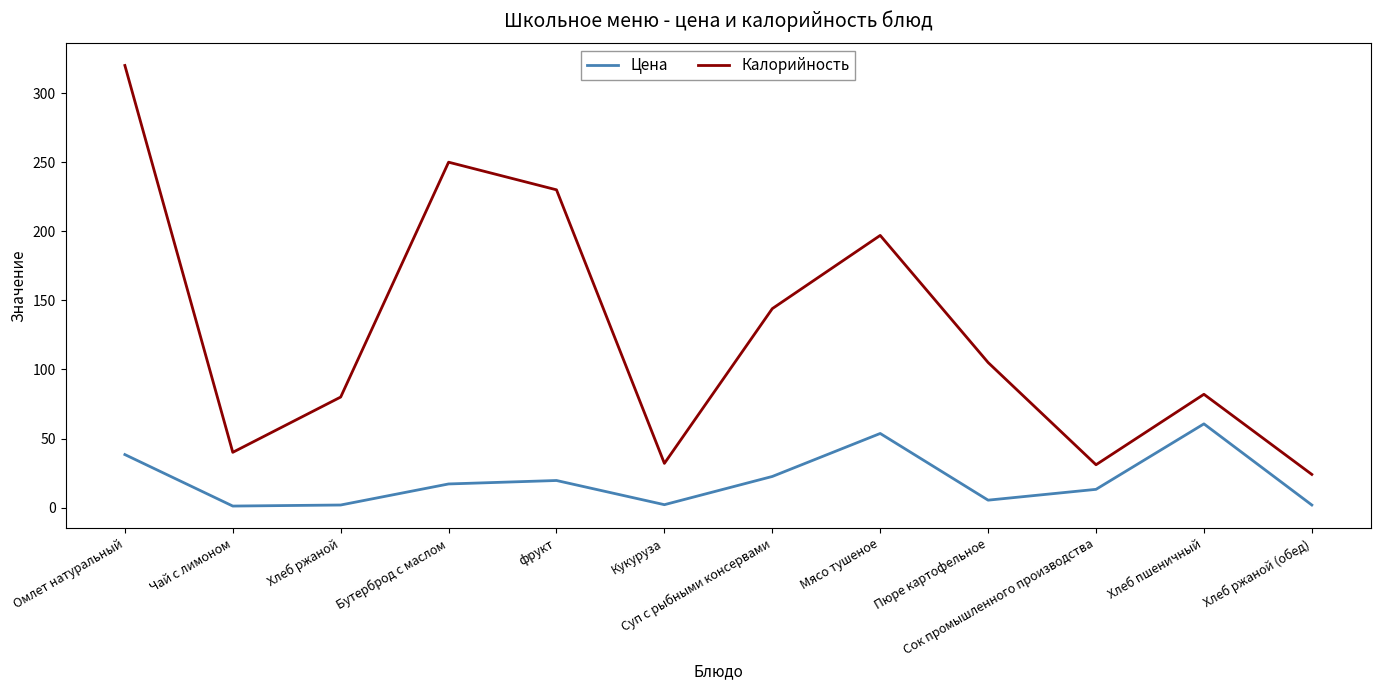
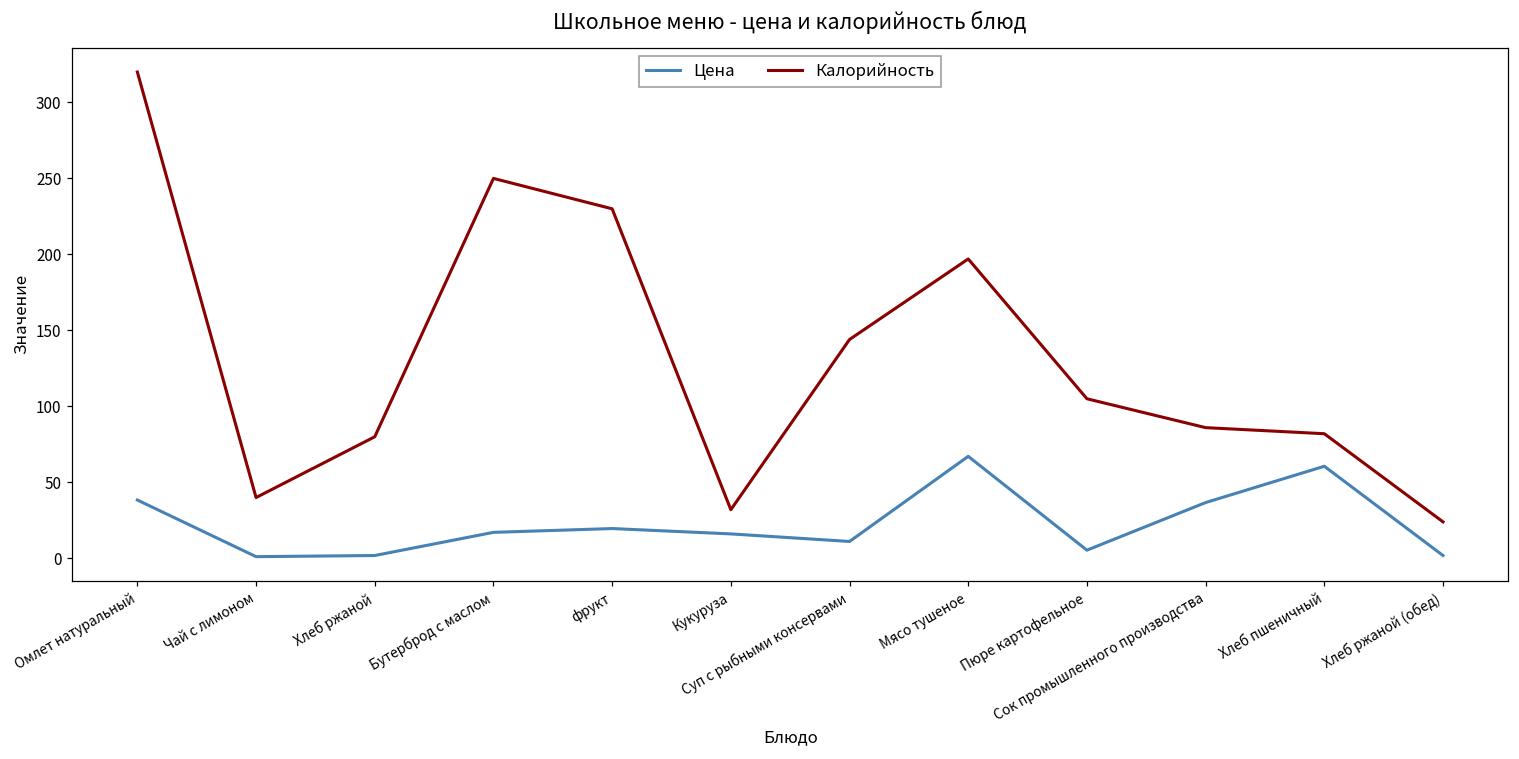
  {
    "Цена": {
      "Омлет натуральный": 38,
      "Чай с лимоном": 1,
      "Хлеб ржаной": 2,
      "Бутерброд с маслом": 17,
      "фрукт": 20,
-     "Кукуруза": 2,
-     "Суп с рыбными консервами": 23,
-     "Мясо тушеное": 54,
+     "Кукуруза": 16,
+     "Суп с рыбными консервами": 11,
+     "Мясо тушеное": 67,
      "Пюре картофельное": 5,
-     "Сок промышленного производства": 13,
+     "Сок промышленного производства": 37,
      "Хлеб пшеничный": 61,
      "Хлеб ржаной (обед)": 2
    },
    "Калорийность": {
      "Омлет натуральный": 320,
      "Чай с лимоном": 40,
      "Хлеб ржаной": 80,
      "Бутерброд с маслом": 250,
      "фрукт": 230,
      "Кукуруза": 32,
      "Суп с рыбными консервами": 144,
      "Мясо тушеное": 197,
      "Пюре картофельное": 105,
-     "Сок промышленного производства": 31,
+     "Сок промышленного производства": 86,
      "Хлеб пшеничный": 82,
      "Хлеб ржаной (обед)": 24
    }
  }
